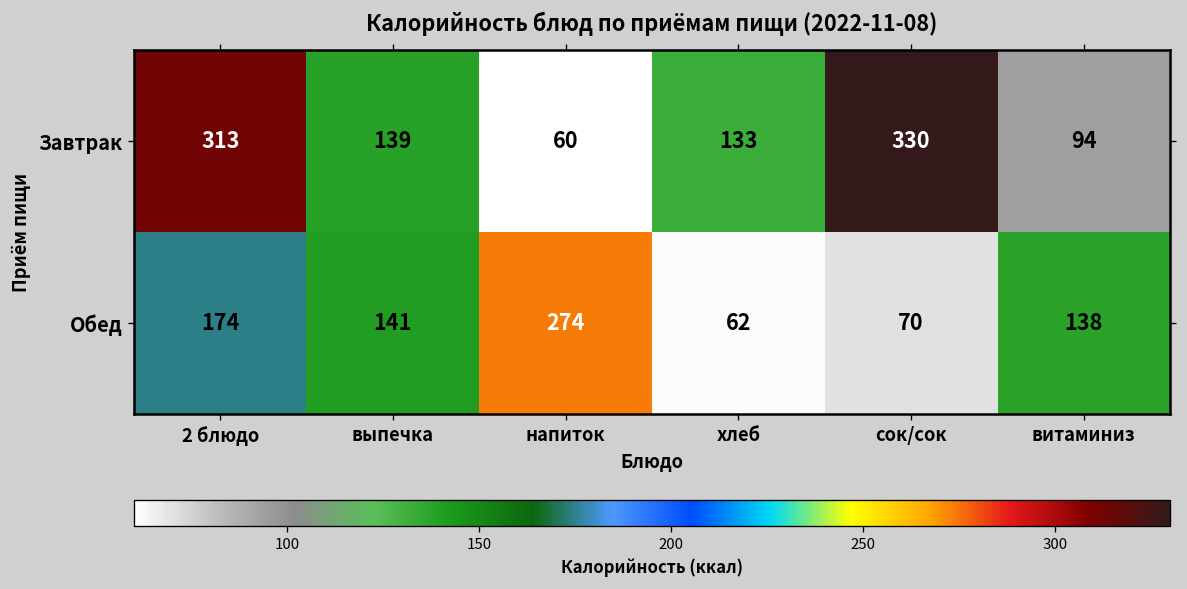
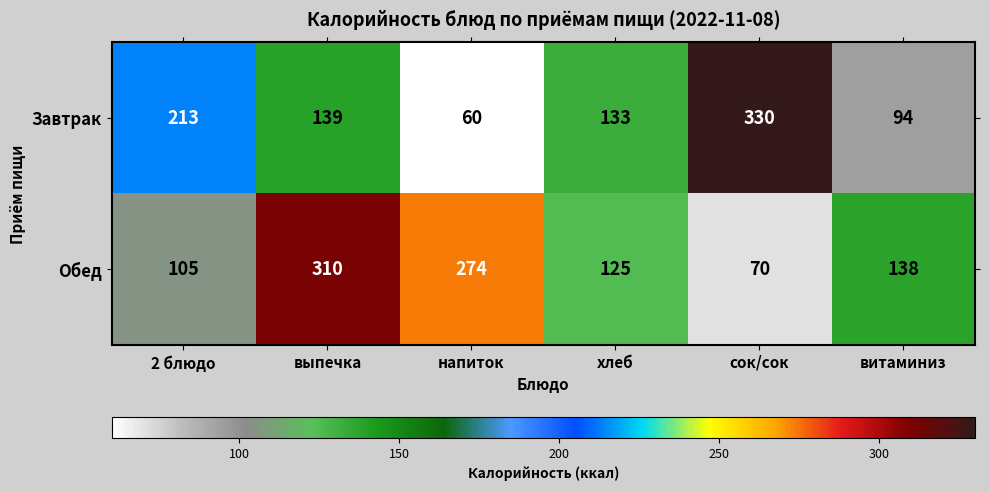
  {
    "Завтрак": {
-     "2 блюдо": 313,
+     "2 блюдо": 213,
      "выпечка": 139,
      "напиток": 60,
      "хлеб": 133,
      "сок/сок": 330,
      "витаминиз": 94
    },
    "Обед": {
-     "2 блюдо": 174,
-     "выпечка": 141,
+     "2 блюдо": 105,
+     "выпечка": 310,
      "напиток": 274,
-     "хлеб": 62,
+     "хлеб": 125,
      "сок/сок": 70,
      "витаминиз": 138
    }
  }
